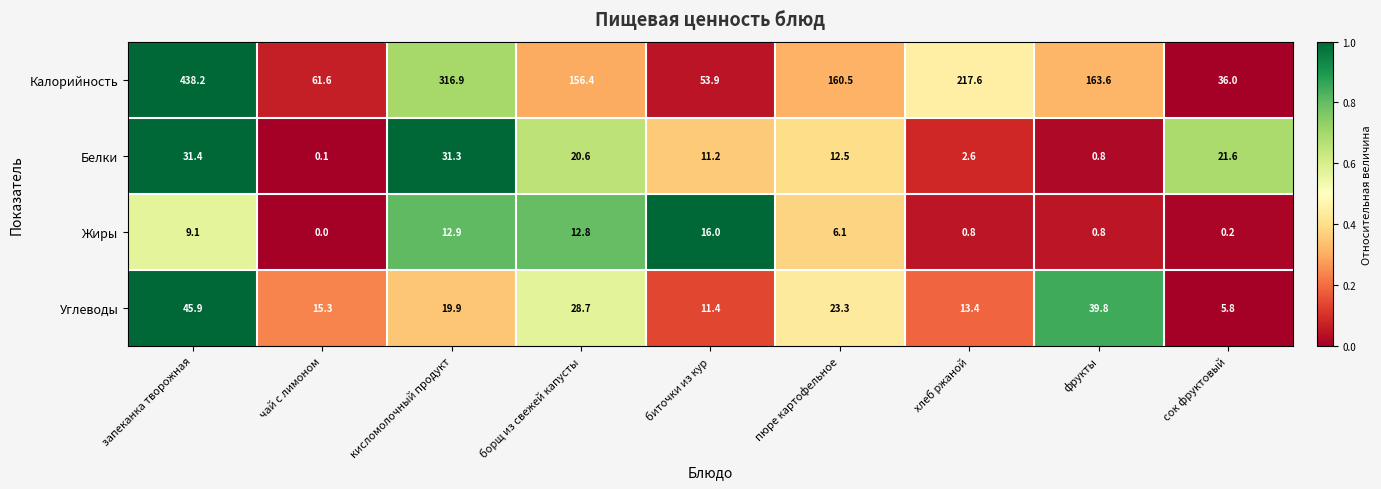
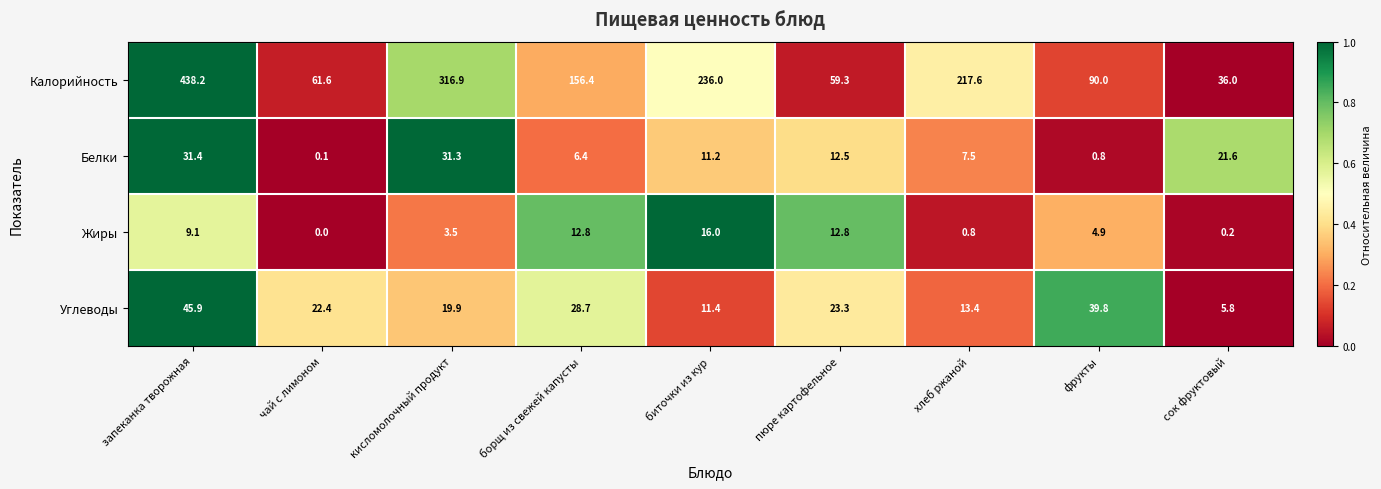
  {
    "Калорийность": {
      "запеканка творожная": 438.2,
      "чай с лимоном": 61.6,
      "кисломолочный продукт": 316.9,
      "борщ из свежей капусты": 156.4,
-     "биточки из кур": 53.9,
-     "пюре картофельное": 160.5,
+     "биточки из кур": 236.0,
+     "пюре картофельное": 59.3,
      "хлеб ржаной": 217.6,
-     "фрукты": 163.6,
+     "фрукты": 90.0,
      "сок фруктовый": 36.0
    },
    "Белки": {
      "запеканка творожная": 31.4,
      "чай с лимоном": 0.1,
      "кисломолочный продукт": 31.3,
-     "борщ из свежей капусты": 20.6,
+     "борщ из свежей капусты": 6.4,
      "биточки из кур": 11.2,
      "пюре картофельное": 12.5,
-     "хлеб ржаной": 2.6,
+     "хлеб ржаной": 7.5,
      "фрукты": 0.8,
      "сок фруктовый": 21.6
    },
    "Жиры": {
      "запеканка творожная": 9.1,
      "чай с лимоном": 0.0,
-     "кисломолочный продукт": 12.9,
+     "кисломолочный продукт": 3.5,
      "борщ из свежей капусты": 12.8,
      "биточки из кур": 16.0,
-     "пюре картофельное": 6.1,
+     "пюре картофельное": 12.8,
      "хлеб ржаной": 0.8,
-     "фрукты": 0.8,
+     "фрукты": 4.9,
      "сок фруктовый": 0.2
    },
    "Углеводы": {
      "запеканка творожная": 45.9,
-     "чай с лимоном": 15.3,
+     "чай с лимоном": 22.4,
      "кисломолочный продукт": 19.9,
      "борщ из свежей капусты": 28.7,
      "биточки из кур": 11.4,
      "пюре картофельное": 23.3,
      "хлеб ржаной": 13.4,
      "фрукты": 39.8,
      "сок фруктовый": 5.8
    }
  }
